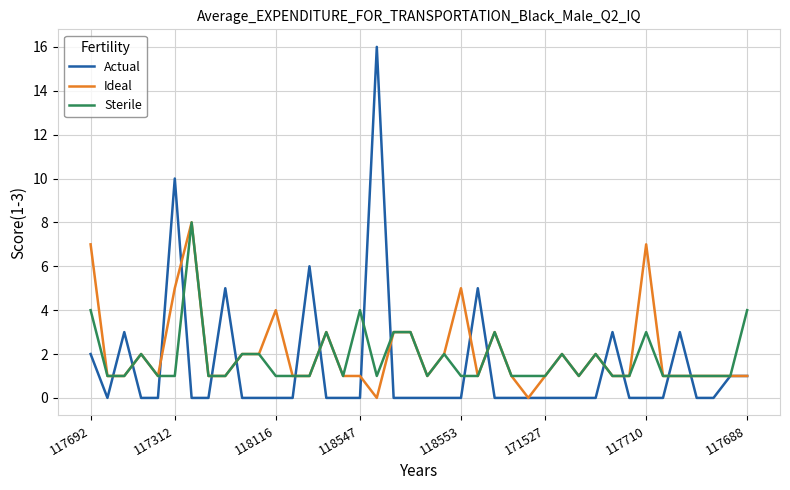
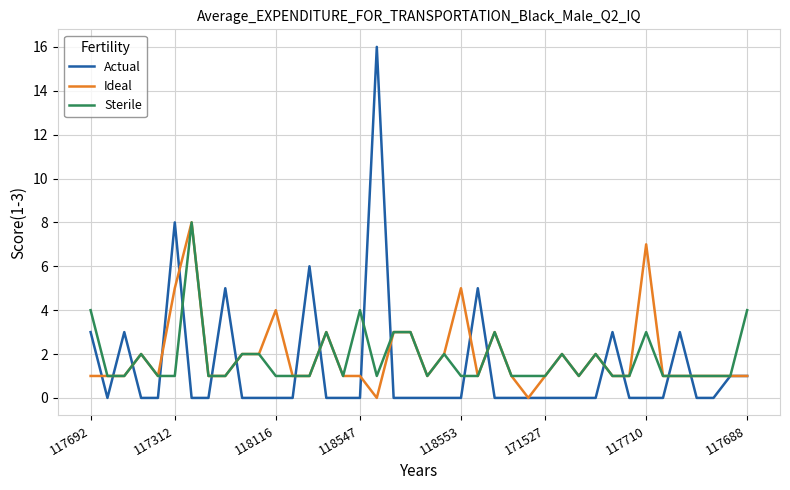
  {
    "Actual": {
-     "117692": 2,
-     "117312": 10,
+     "117692": 3,
+     "117312": 8,
      "118116": 0,
      "118547": 0,
      "118553": 0,
      "171527": 0,
      "117710": 0
    },
    "Ideal": {
-     "117692": 7,
+     "117692": 1,
      "117312": 5,
      "118116": 4,
      "118547": 1,
      "118553": 5,
      "117710": 7
    },
    "Sterile": {
      "117692": 4,
      "117312": 1,
      "118116": 1,
      "118547": 4,
      "118553": 1,
      "117710": 3,
      "117688": 4
    }
  }
